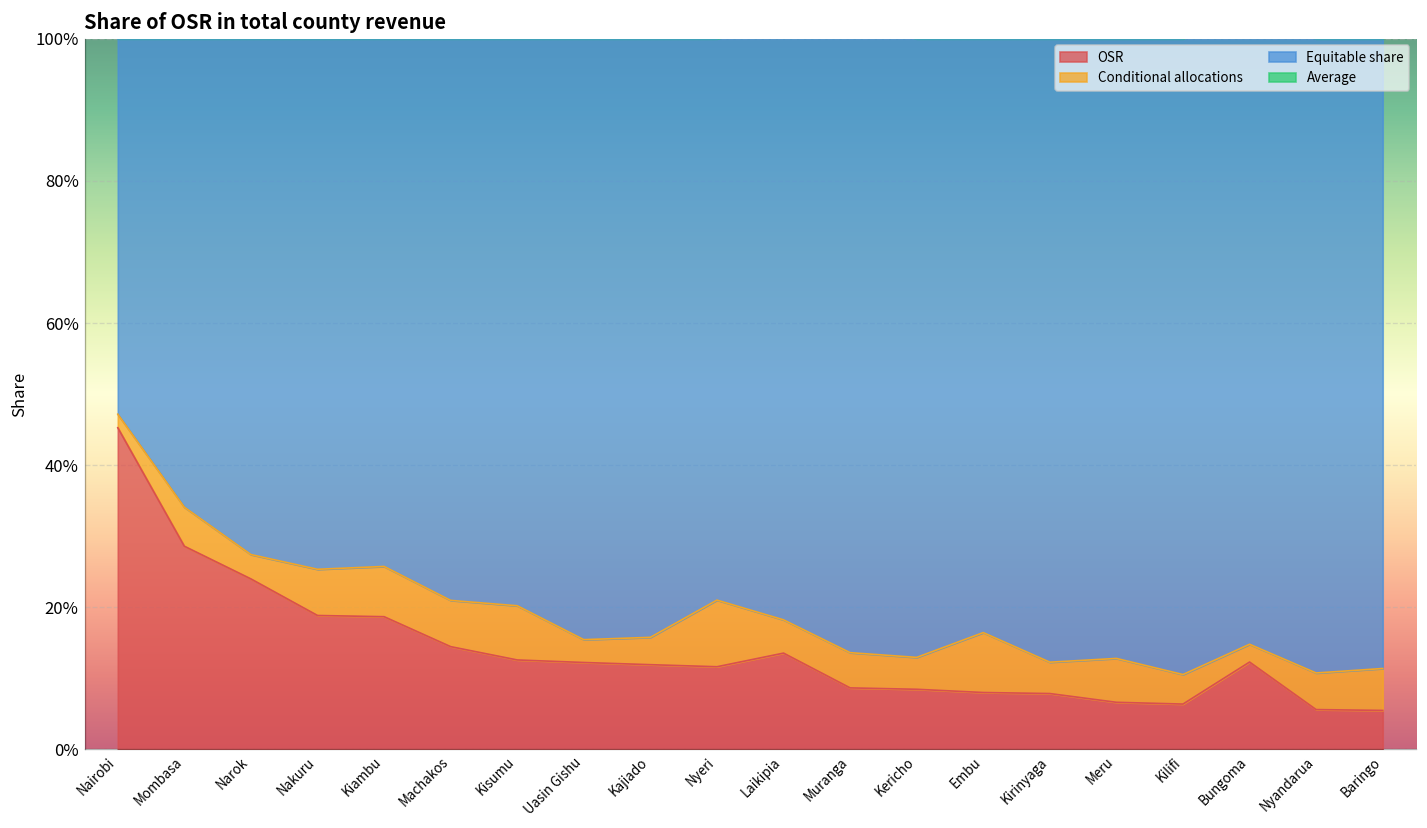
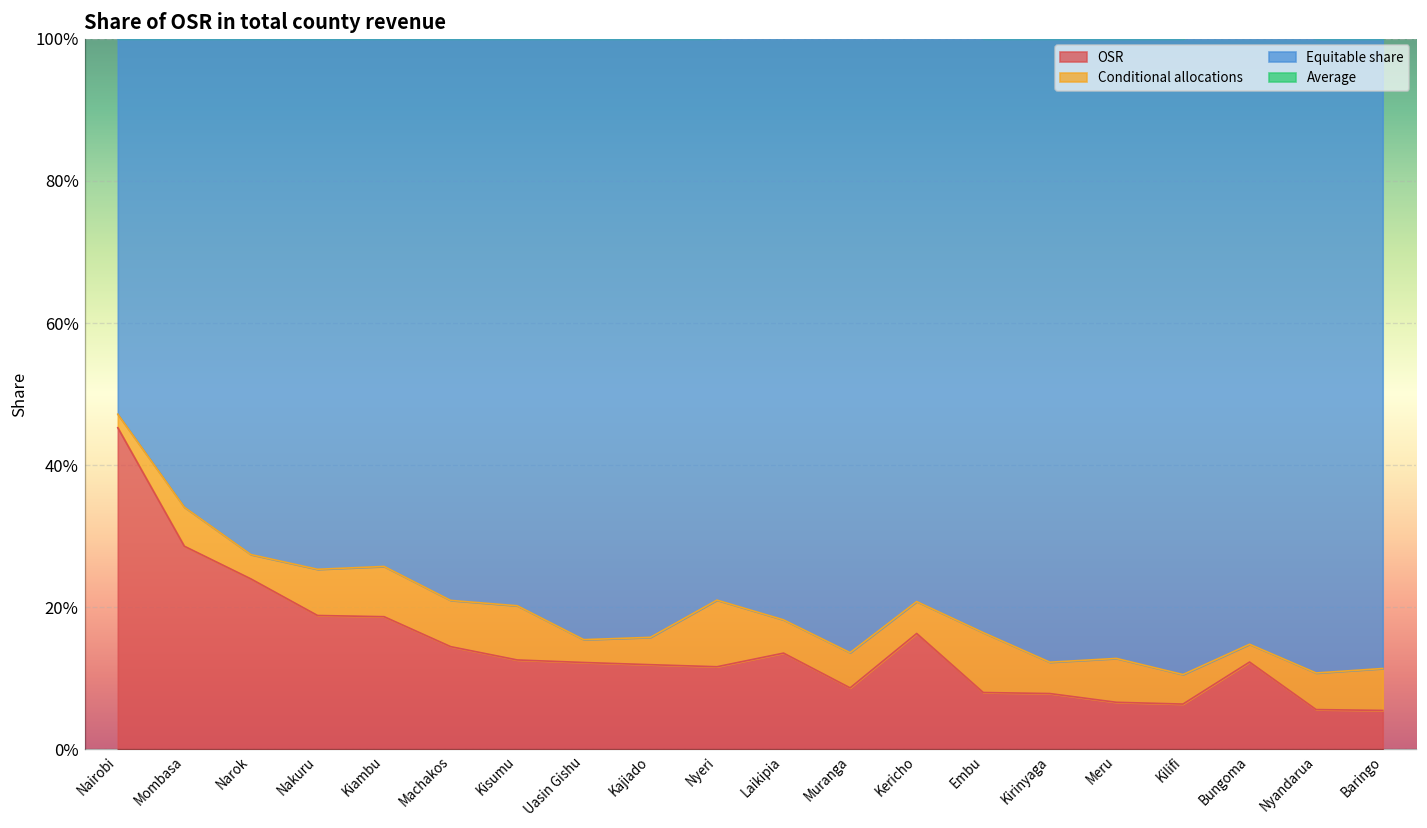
  {
    "OSR": {
      "Nairobi": "45%",
      "Mombasa": "29%",
      "Narok": "24%",
      "Nakuru": "19%",
      "Kiambu": "19%",
      "Machakos": "14%",
      "Kisumu": "13%",
      "Uasin Gishu": "12%",
      "Kajiado": "12%",
      "Nyeri": "12%",
      "Laikipia": "14%",
      "Muranga": "9%",
-     "Kericho": "8%",
+     "Kericho": "16%",
      "Embu": "8%",
      "Kirinyaga": "8%",
      "Meru": "7%",
      "Kilifi": "6%",
      "Bungoma": "12%",
      "Nyandarua": "6%",
      "Baringo": "5%"
    },
    "Conditional allocations": {
      "Nairobi": "2%",
      "Mombasa": "5%",
      "Narok": "3%",
      "Nakuru": "7%",
      "Kiambu": "7%",
      "Machakos": "7%",
      "Kisumu": "8%",
      "Uasin Gishu": "3%",
      "Kajiado": "4%",
      "Nyeri": "9%",
      "Laikipia": "5%",
      "Muranga": "5%",
      "Kericho": "4%",
      "Embu": "8%",
      "Kirinyaga": "4%",
      "Meru": "6%",
      "Kilifi": "4%",
      "Bungoma": "3%",
      "Nyandarua": "5%",
      "Baringo": "6%"
    },
    "Equitable share": {
      "Nairobi": "53%",
      "Mombasa": "66%",
      "Narok": "73%",
      "Nakuru": "75%",
      "Kiambu": "74%",
      "Machakos": "79%",
      "Kisumu": "80%",
      "Uasin Gishu": "85%",
      "Kajiado": "84%",
      "Nyeri": "79%",
      "Embu": "84%",
      "Kirinyaga": "88%",
      "Meru": "87%",
      "Kilifi": "89%",
      "Nyandarua": "89%",
      "Baringo": "89%"
    }
  }
